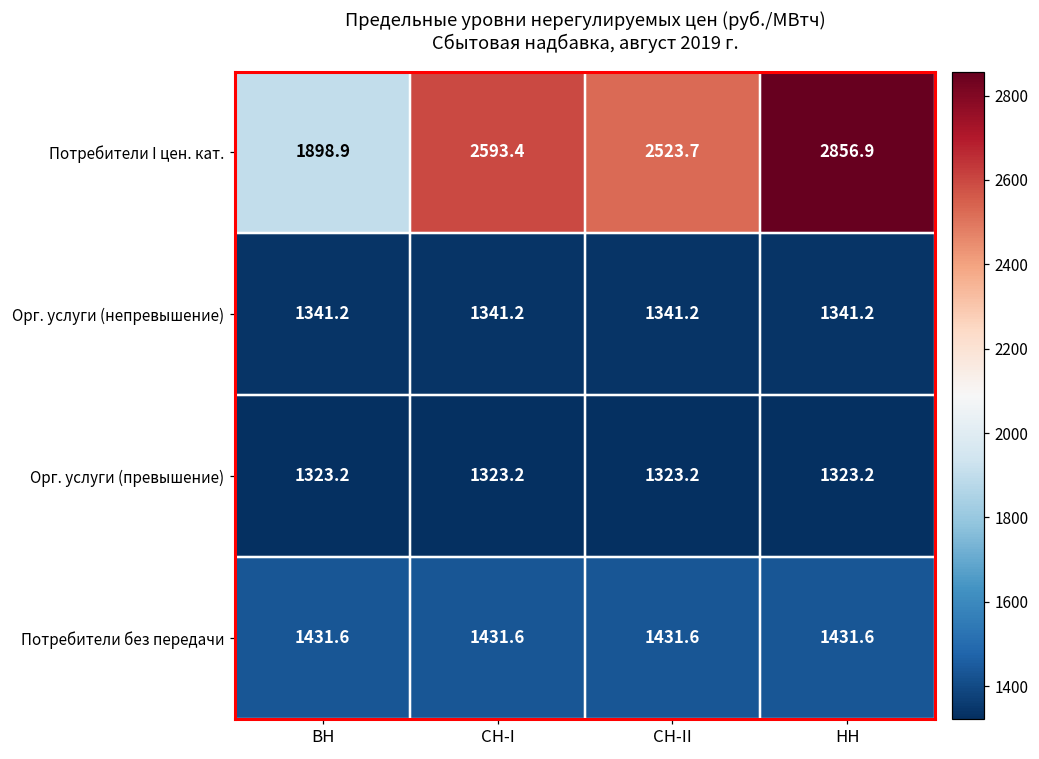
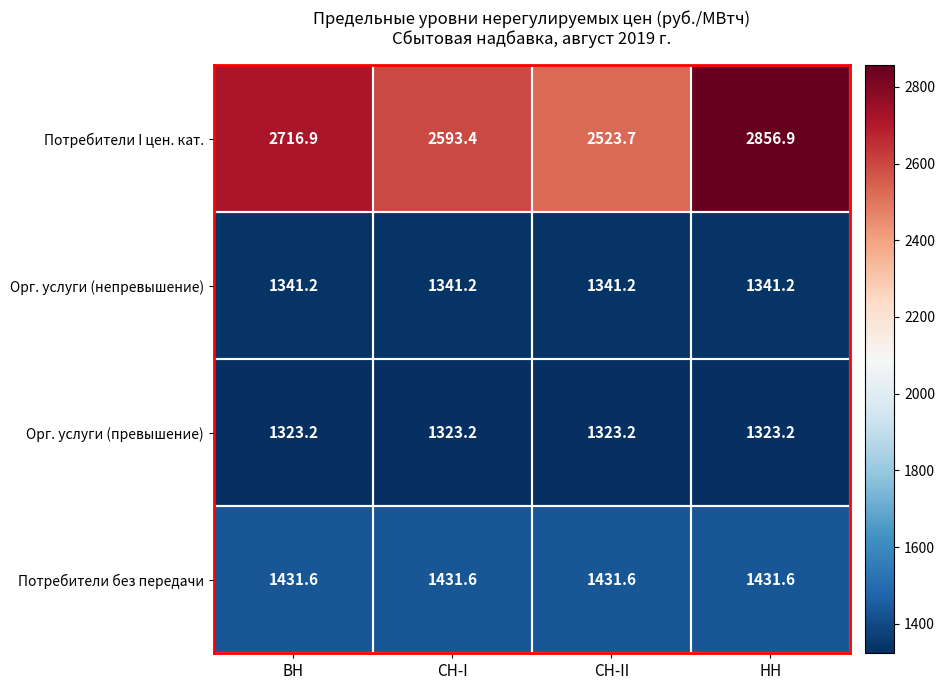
  {
    "Потребители I цен. кат.": {
-     "ВН": 1898.9,
+     "ВН": 2716.9,
      "СН-I": 2593.4,
      "СН-II": 2523.7,
      "НН": 2856.9
    },
    "Орг. услуги (непревышение)": {
      "ВН": 1341.2,
      "СН-I": 1341.2,
      "СН-II": 1341.2,
      "НН": 1341.2
    },
    "Орг. услуги (превышение)": {
      "ВН": 1323.2,
      "СН-I": 1323.2,
      "СН-II": 1323.2,
      "НН": 1323.2
    },
    "Потребители без передачи": {
      "ВН": 1431.6,
      "СН-I": 1431.6,
      "СН-II": 1431.6,
      "НН": 1431.6
    }
  }
